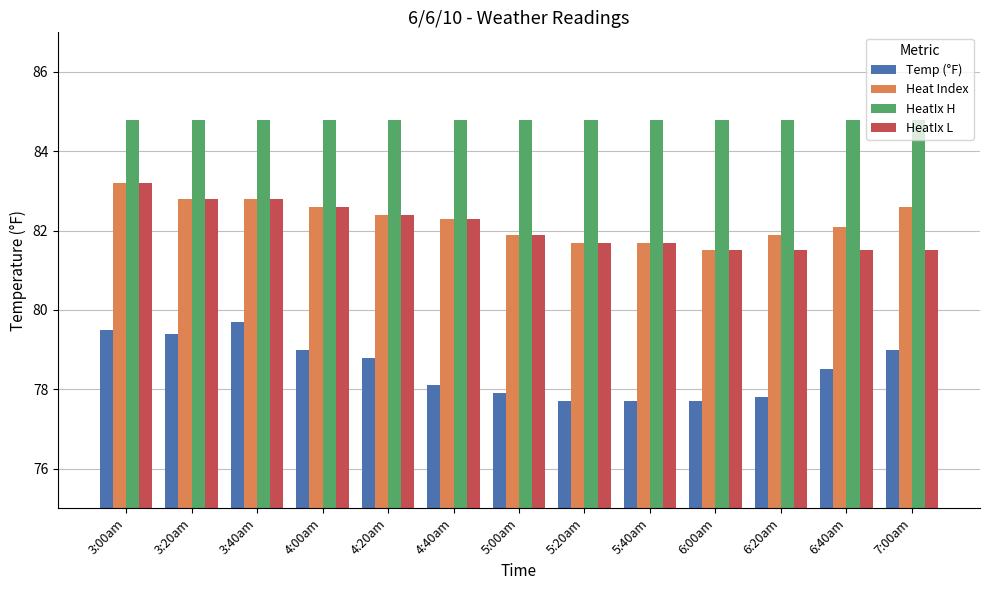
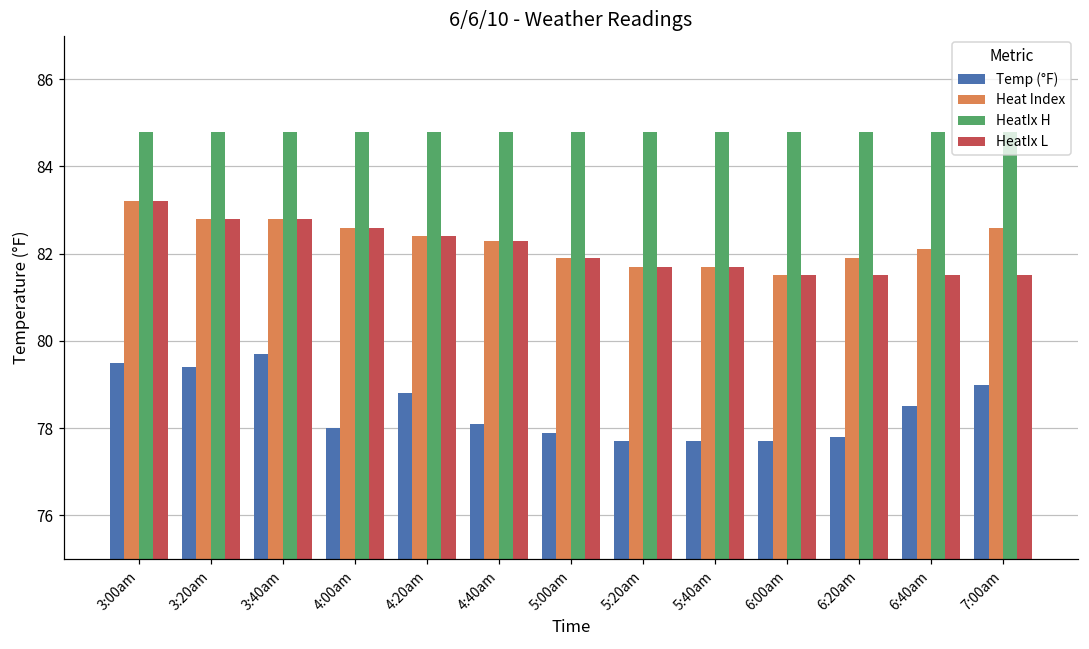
  {
    "Temp (°F)": {
      "3:00am": 79.5,
      "3:20am": 79.4,
      "3:40am": 79.7,
-     "4:00am": 79,
+     "4:00am": 78,
      "4:20am": 78.8,
      "4:40am": 78.1,
      "5:00am": 77.9,
      "5:20am": 77.7,
      "5:40am": 77.7,
      "6:00am": 77.7,
      "6:20am": 77.8,
      "6:40am": 78.5,
      "7:00am": 79
    },
    "HeatIx H": {
      "3:00am": 84.8,
      "3:20am": 84.8,
      "3:40am": 84.8,
      "4:00am": 84.8,
      "4:20am": 84.8,
      "4:40am": 84.8,
      "5:00am": 84.8,
      "5:20am": 84.8,
      "5:40am": 84.8,
      "6:00am": 84.8,
      "6:20am": 84.8,
      "6:40am": 84.8
    }
  }
